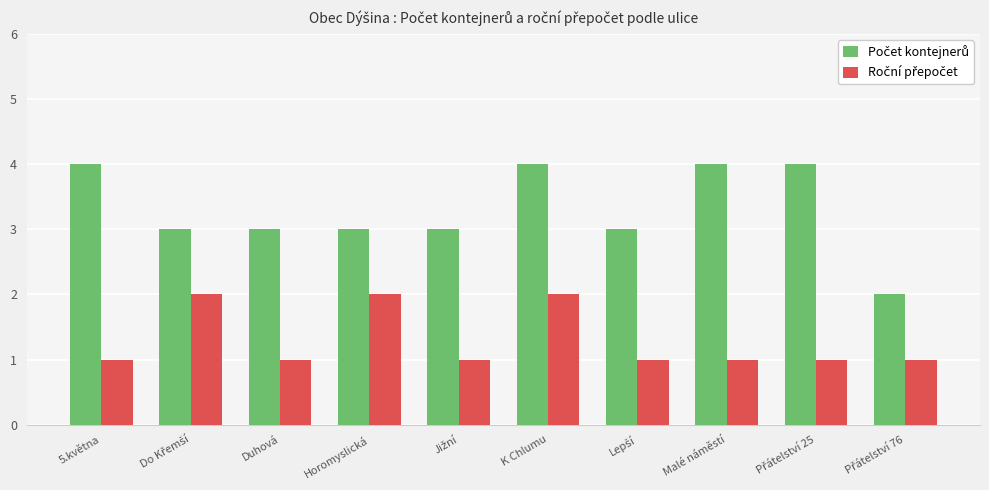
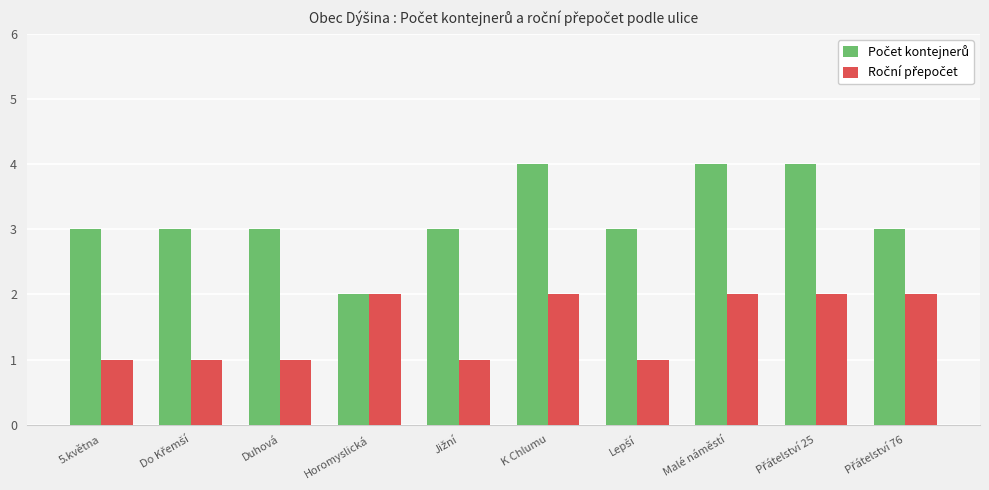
  {
    "Počet kontejnerů": {
-     "5.května": 4,
+     "5.května": 3,
      "Do Křemší": 3,
      "Duhová": 3,
-     "Horomyslická": 3,
+     "Horomyslická": 2,
      "Jižní": 3,
      "K Chlumu": 4,
      "Lepší": 3,
      "Malé náměstí": 4,
      "Přátelství 25": 4,
-     "Přátelství 76": 2
+     "Přátelství 76": 3
    },
    "Roční přepočet": {
      "5.května": 1,
-     "Do Křemší": 2,
+     "Do Křemší": 1,
      "Duhová": 1,
      "Horomyslická": 2,
      "Jižní": 1,
      "K Chlumu": 2,
      "Lepší": 1,
-     "Malé náměstí": 1,
-     "Přátelství 25": 1,
-     "Přátelství 76": 1
+     "Malé náměstí": 2,
+     "Přátelství 25": 2,
+     "Přátelství 76": 2
    }
  }
